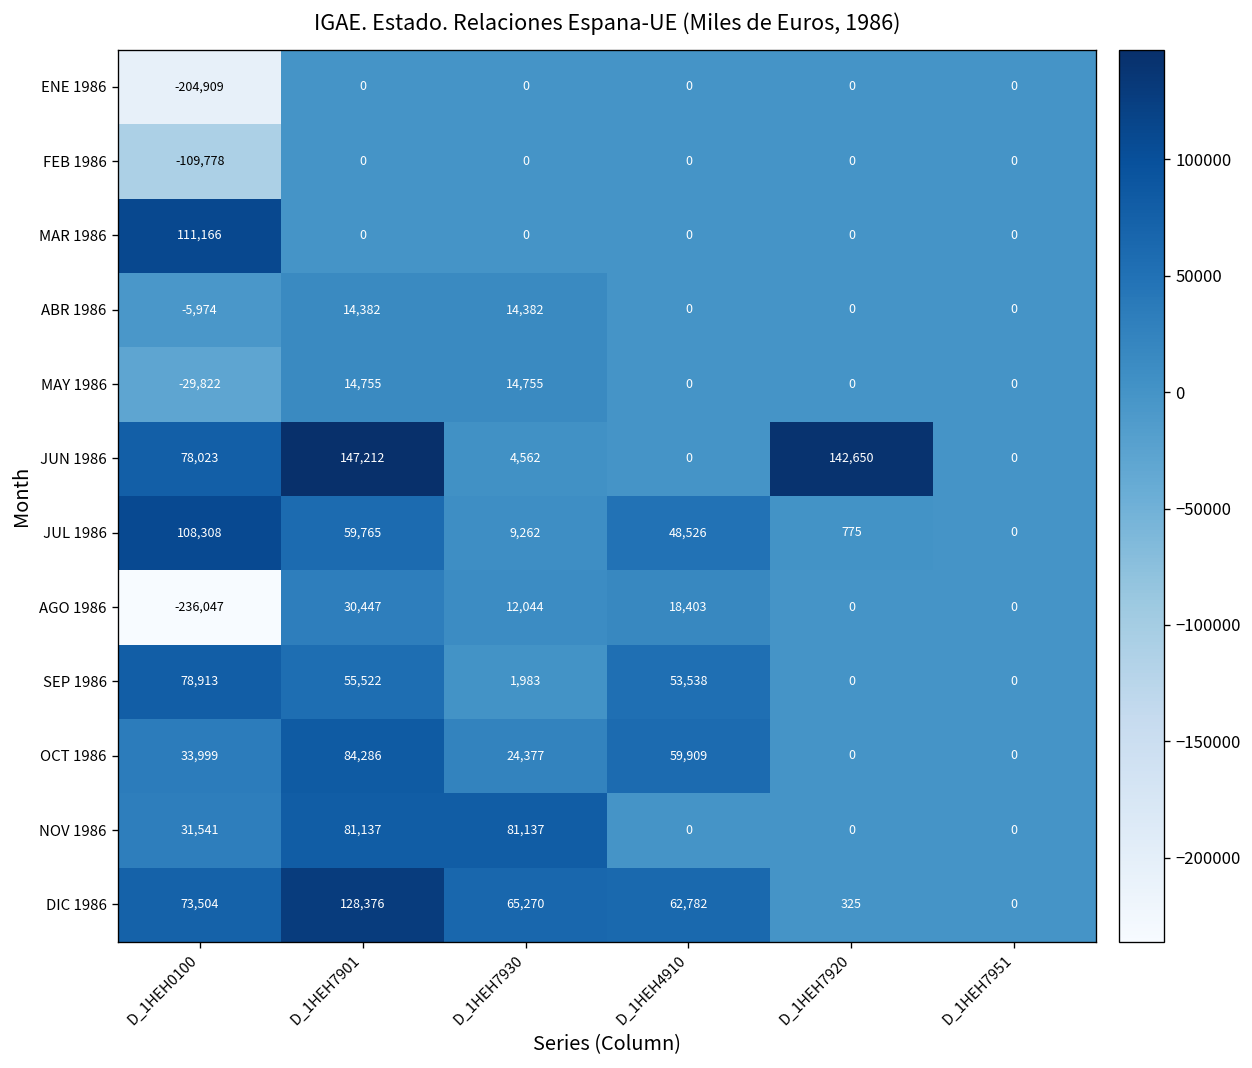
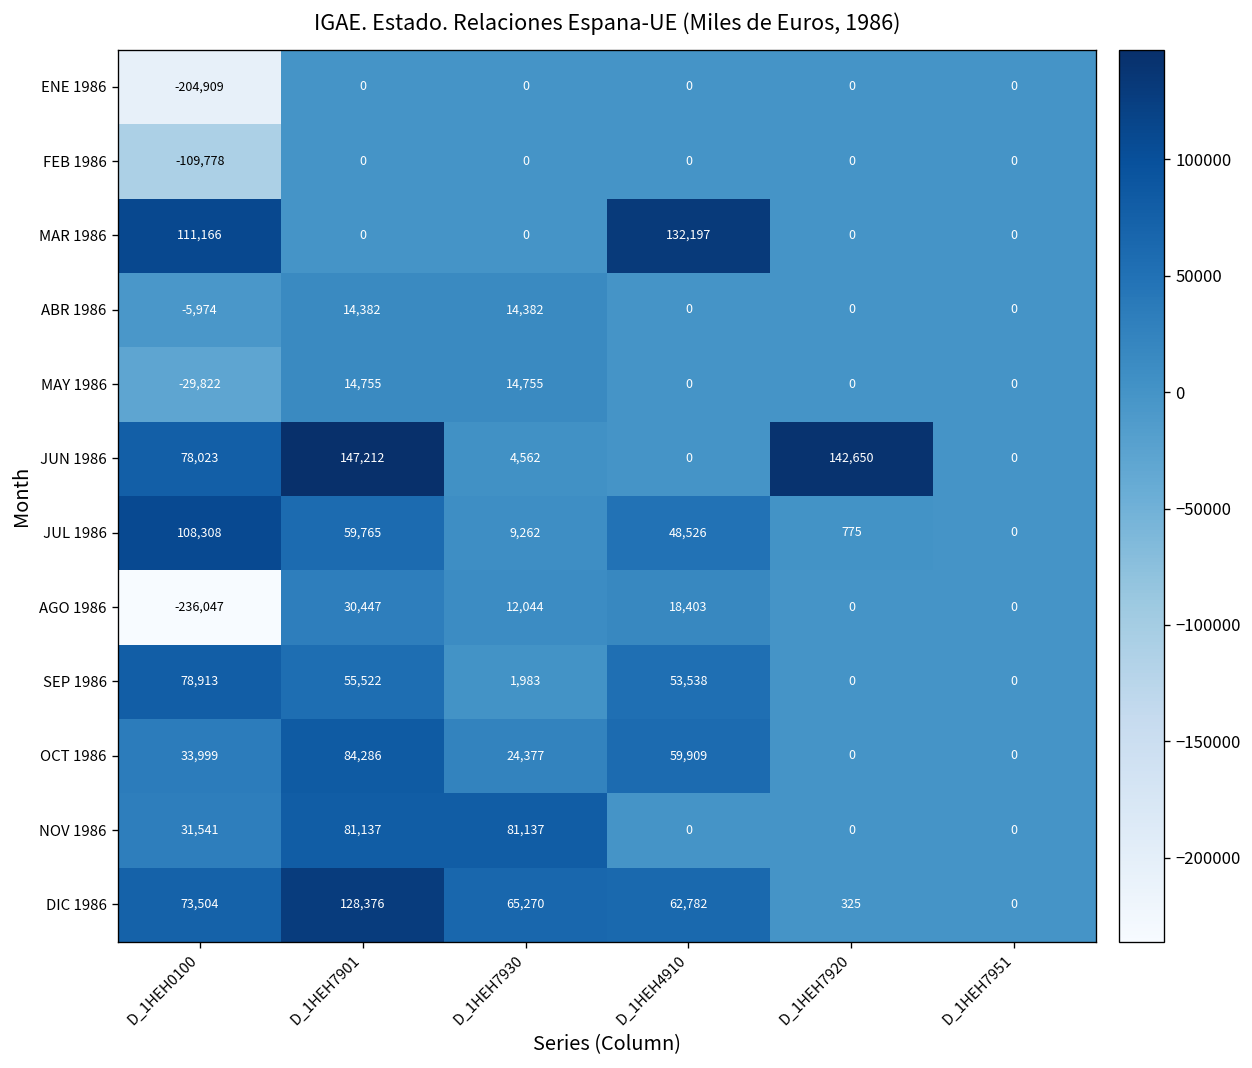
  {
    "ENE 1986": {
      "D_1HEH0100": "-204,909",
      "D_1HEH7901": "0",
      "D_1HEH7930": "0",
      "D_1HEH4910": "0",
      "D_1HEH7920": "0",
      "D_1HEH7951": "0"
    },
    "FEB 1986": {
      "D_1HEH0100": "-109,778",
      "D_1HEH7901": "0",
      "D_1HEH7930": "0",
      "D_1HEH4910": "0",
      "D_1HEH7920": "0",
      "D_1HEH7951": "0"
    },
    "MAR 1986": {
      "D_1HEH0100": "111,166",
      "D_1HEH7901": "0",
      "D_1HEH7930": "0",
-     "D_1HEH4910": "0",
+     "D_1HEH4910": "132,197",
      "D_1HEH7920": "0",
      "D_1HEH7951": "0"
    },
    "ABR 1986": {
      "D_1HEH0100": "-5,974",
      "D_1HEH7901": "14,382",
      "D_1HEH7930": "14,382",
      "D_1HEH4910": "0",
      "D_1HEH7920": "0",
      "D_1HEH7951": "0"
    },
    "MAY 1986": {
      "D_1HEH0100": "-29,822",
      "D_1HEH7901": "14,755",
      "D_1HEH7930": "14,755",
      "D_1HEH4910": "0",
      "D_1HEH7920": "0",
      "D_1HEH7951": "0"
    },
    "JUN 1986": {
      "D_1HEH0100": "78,023",
      "D_1HEH7901": "147,212",
      "D_1HEH7930": "4,562",
      "D_1HEH4910": "0",
      "D_1HEH7920": "142,650",
      "D_1HEH7951": "0"
    },
    "JUL 1986": {
      "D_1HEH0100": "108,308",
      "D_1HEH7901": "59,765",
      "D_1HEH7930": "9,262",
      "D_1HEH4910": "48,526",
      "D_1HEH7920": "775",
      "D_1HEH7951": "0"
    },
    "AGO 1986": {
      "D_1HEH0100": "-236,047",
      "D_1HEH7901": "30,447",
      "D_1HEH7930": "12,044",
      "D_1HEH4910": "18,403",
      "D_1HEH7920": "0",
      "D_1HEH7951": "0"
    },
    "SEP 1986": {
      "D_1HEH0100": "78,913",
      "D_1HEH7901": "55,522",
      "D_1HEH7930": "1,983",
      "D_1HEH4910": "53,538",
      "D_1HEH7920": "0",
      "D_1HEH7951": "0"
    },
    "OCT 1986": {
      "D_1HEH0100": "33,999",
      "D_1HEH7901": "84,286",
      "D_1HEH7930": "24,377",
      "D_1HEH4910": "59,909",
      "D_1HEH7920": "0",
      "D_1HEH7951": "0"
    },
    "NOV 1986": {
      "D_1HEH0100": "31,541",
      "D_1HEH7901": "81,137",
      "D_1HEH7930": "81,137",
      "D_1HEH4910": "0",
      "D_1HEH7920": "0",
      "D_1HEH7951": "0"
    },
    "DIC 1986": {
      "D_1HEH0100": "73,504",
      "D_1HEH7901": "128,376",
      "D_1HEH7930": "65,270",
      "D_1HEH4910": "62,782",
      "D_1HEH7920": "325",
      "D_1HEH7951": "0"
    }
  }
